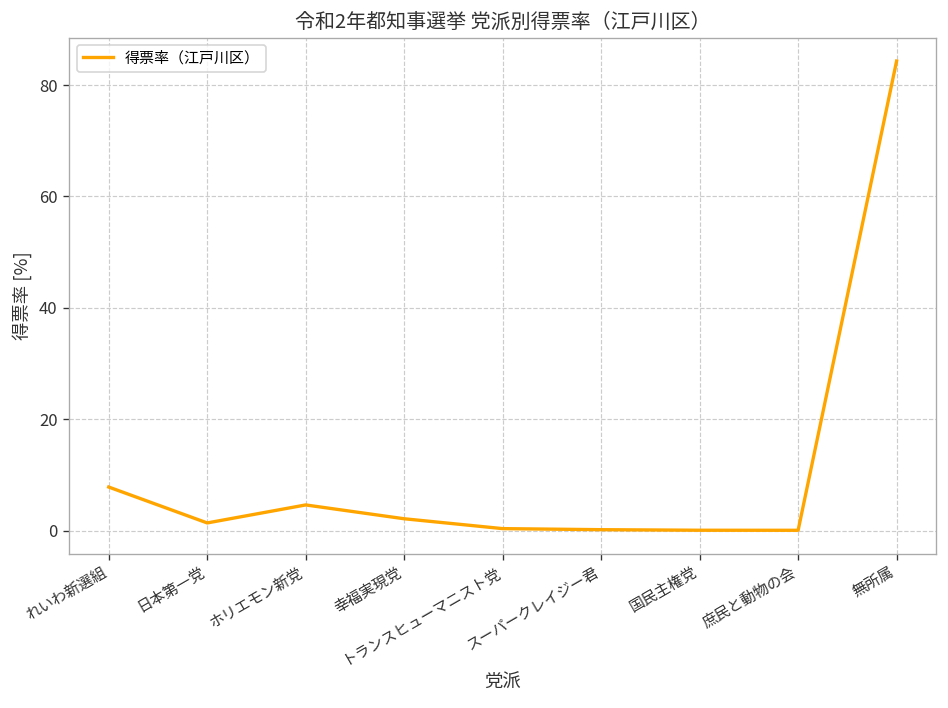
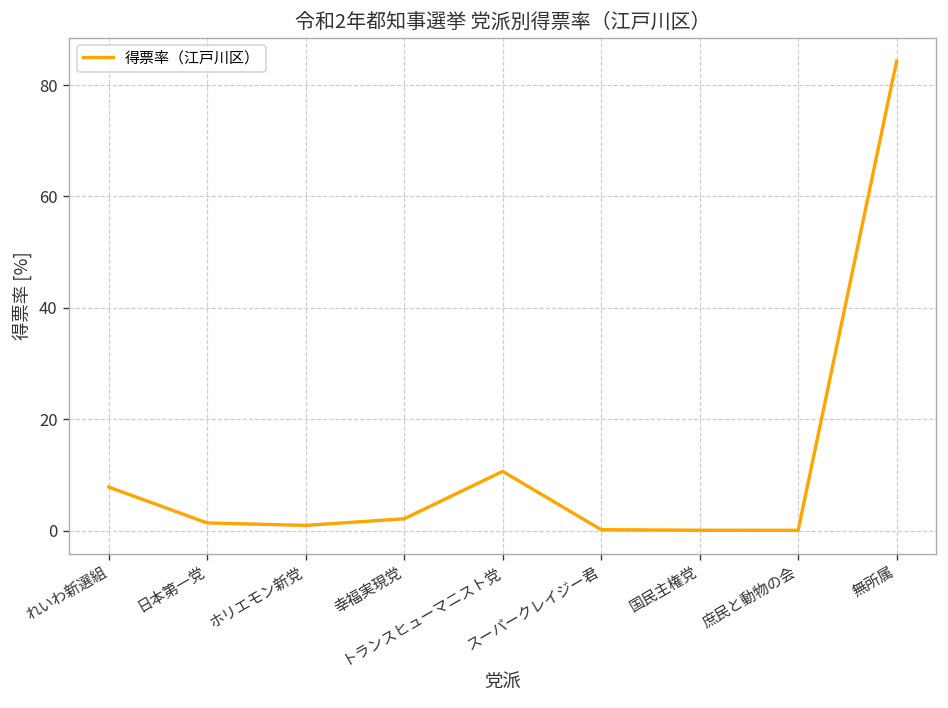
  {
    "れいわ新選組": 8,
    "日本第一党": 1,
-   "ホリエモン新党": 5,
+   "ホリエモン新党": 1,
    "幸福実現党": 2,
-   "トランスヒューマニスト党": 0,
+   "トランスヒューマニスト党": 11,
    "スーパークレイジー君": 0,
    "国民主権党": 0,
    "庶民と動物の会": 0,
    "無所属": 84
  }
